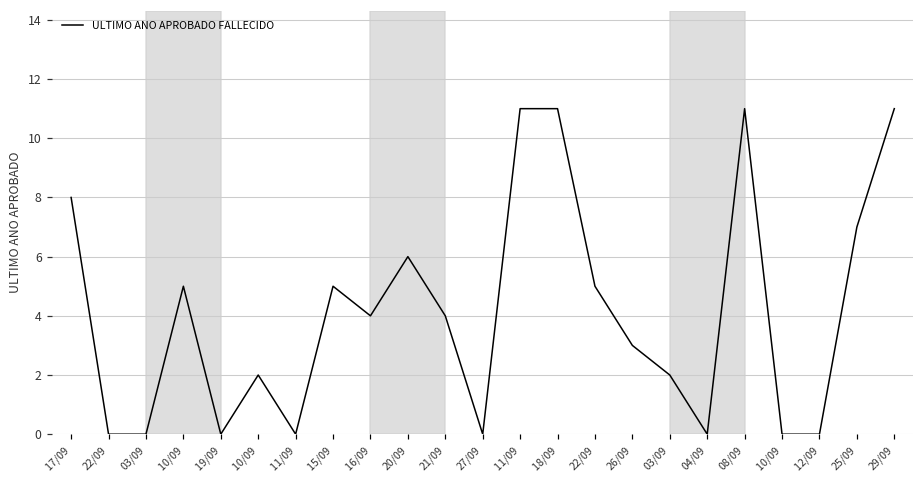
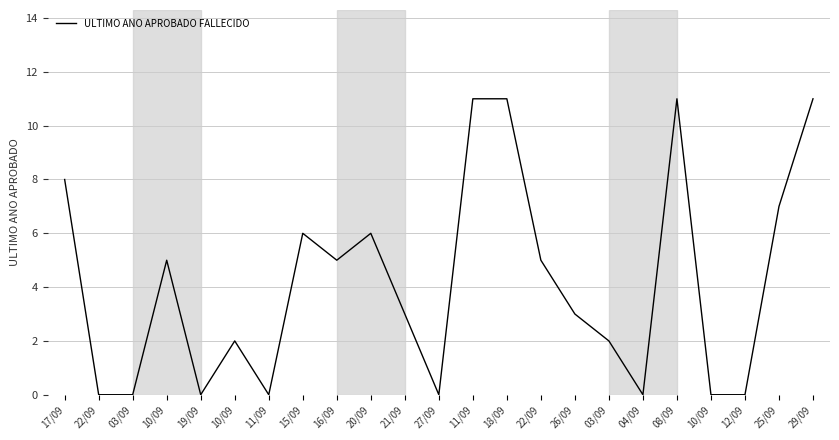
  {
    "17/09": 8,
    "19/09": 0,
-   "15/09": 5,
-   "16/09": 4,
+   "15/09": 6,
+   "16/09": 5,
    "20/09": 6,
-   "21/09": 4,
+   "21/09": 3,
    "27/09": 0,
    "18/09": 11,
    "26/09": 3,
    "04/09": 0,
    "08/09": 11,
    "12/09": 0,
    "25/09": 7,
    "29/09": 11
  }
